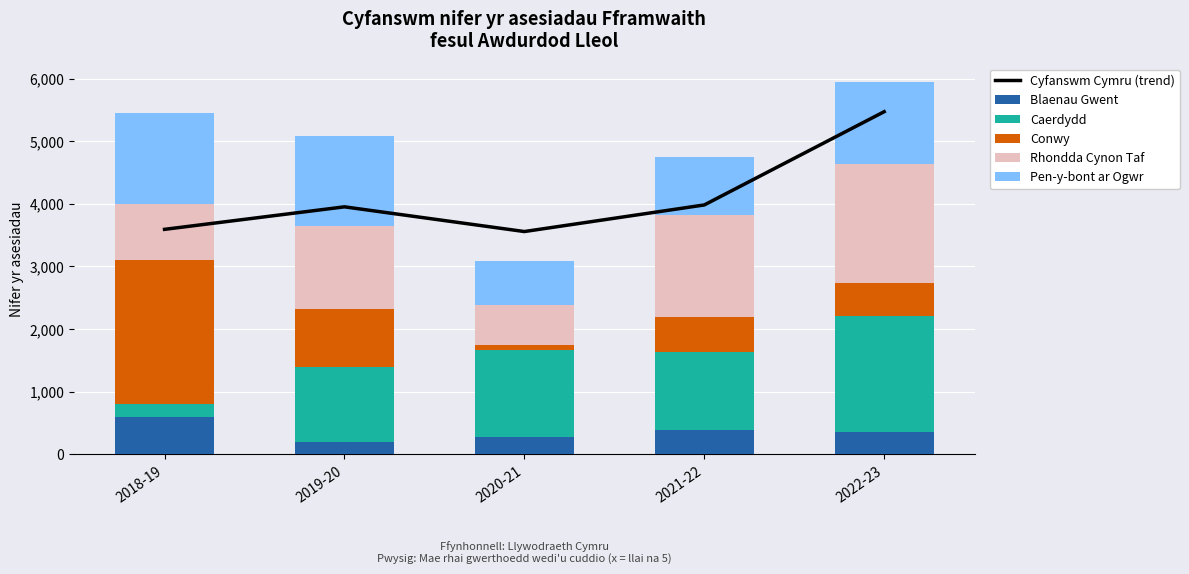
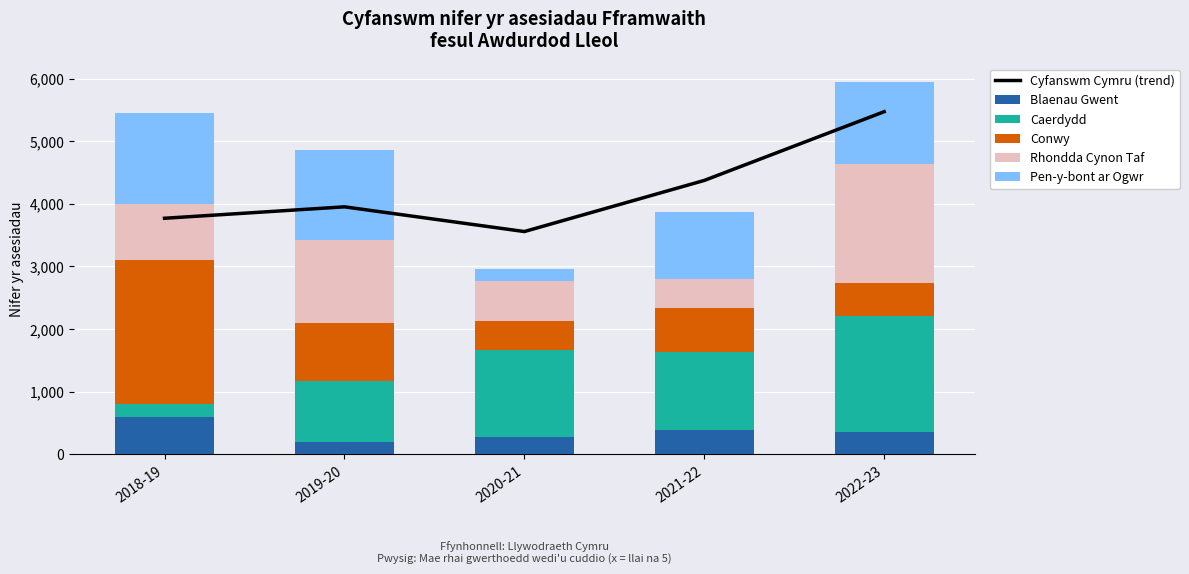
  {
    "Cyfanswm Cymru (trend)": {
-     "2018-19": "3,600",
+     "2018-19": "3,800",
      "2019-20": "4,000",
      "2020-21": "3,600",
-     "2021-22": "4,000",
+     "2021-22": "4,400",
      "2022-23": "5,500"
    },
    "Blaenau Gwent": {
      "2018-19": "600",
      "2019-20": "200",
      "2020-21": "300",
      "2021-22": "400",
      "2022-23": "400"
    },
    "Caerdydd": {
      "2018-19": "200",
-     "2019-20": "1,200",
+     "2019-20": "1,000",
      "2020-21": "1,400",
      "2021-22": "1,300",
      "2022-23": "1,800"
    },
    "Conwy": {
      "2018-19": "2,300",
      "2019-20": "900",
-     "2020-21": "100",
-     "2021-22": "600",
+     "2020-21": "500",
+     "2021-22": "700",
      "2022-23": "500"
    },
    "Rhondda Cynon Taf": {
      "2018-19": "900",
      "2019-20": "1,300",
      "2020-21": "600",
-     "2021-22": "1,600",
+     "2021-22": "500",
      "2022-23": "1,900"
    },
    "Pen-y-bont ar Ogwr": {
      "2018-19": "1,400",
      "2019-20": "1,400",
-     "2020-21": "700",
-     "2021-22": "900",
+     "2020-21": "200",
+     "2021-22": "1,100",
      "2022-23": "1,300"
    }
  }
